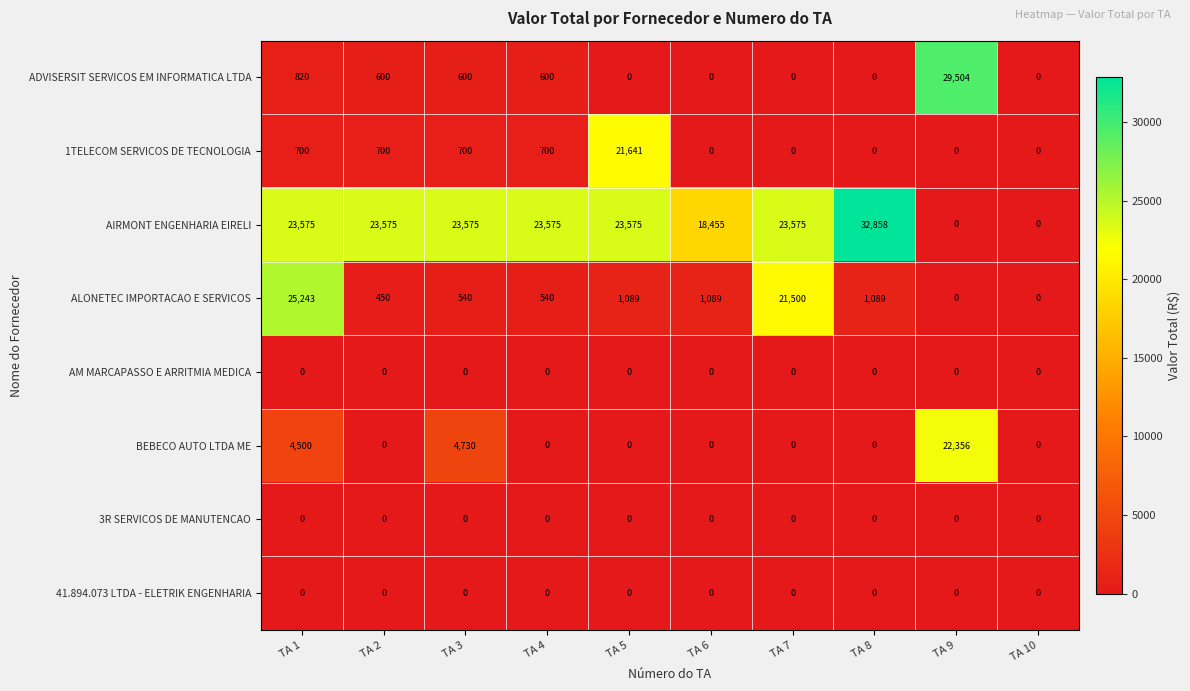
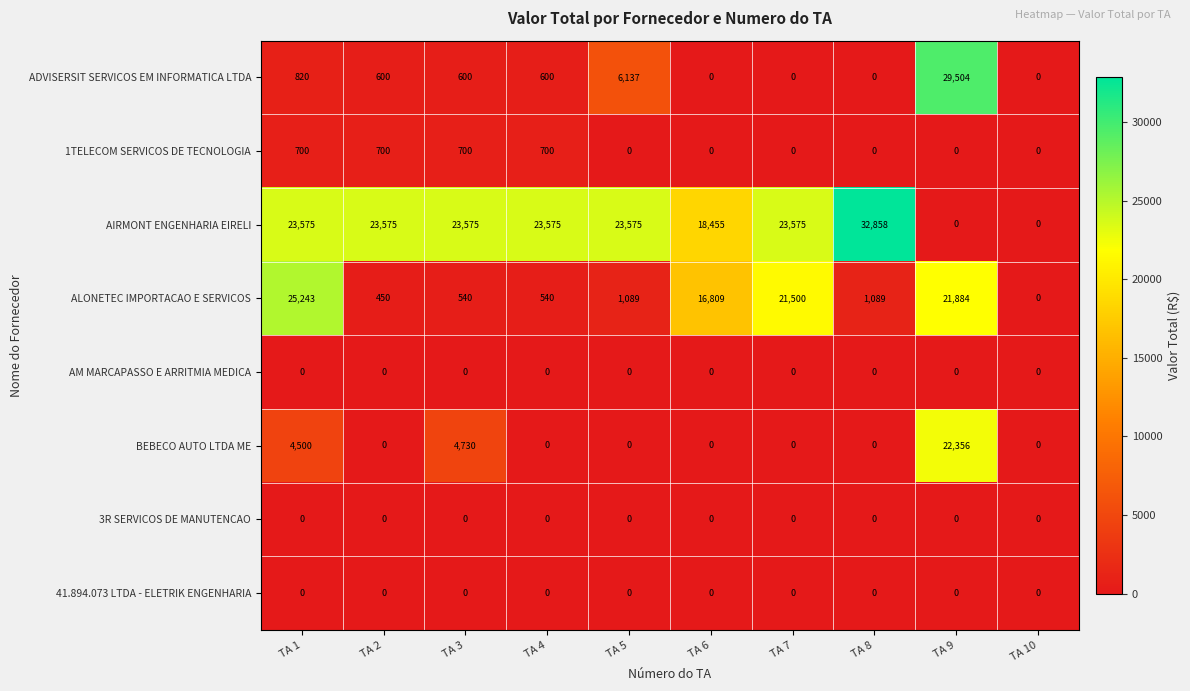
  {
    "ADVISERSIT SERVICOS EM INFORMATICA LTDA": {
      "TA 1": "820",
      "TA 2": "600",
      "TA 3": "600",
      "TA 4": "600",
-     "TA 5": "0",
+     "TA 5": "6,137",
      "TA 6": "0",
      "TA 7": "0",
      "TA 8": "0",
      "TA 9": "29,504",
      "TA 10": "0"
    },
    "1TELECOM SERVICOS DE TECNOLOGIA": {
      "TA 1": "700",
      "TA 2": "700",
      "TA 3": "700",
      "TA 4": "700",
-     "TA 5": "21,641",
+     "TA 5": "0",
      "TA 6": "0",
      "TA 7": "0",
      "TA 8": "0",
      "TA 9": "0",
      "TA 10": "0"
    },
    "AIRMONT ENGENHARIA EIRELI": {
      "TA 1": "23,575",
      "TA 2": "23,575",
      "TA 3": "23,575",
      "TA 4": "23,575",
      "TA 5": "23,575",
      "TA 6": "18,455",
      "TA 7": "23,575",
      "TA 8": "32,858",
      "TA 9": "0",
      "TA 10": "0"
    },
    "ALONETEC IMPORTACAO E SERVICOS": {
      "TA 1": "25,243",
      "TA 2": "450",
      "TA 3": "540",
      "TA 4": "540",
      "TA 5": "1,089",
-     "TA 6": "1,089",
+     "TA 6": "16,809",
      "TA 7": "21,500",
      "TA 8": "1,089",
-     "TA 9": "0",
+     "TA 9": "21,884",
      "TA 10": "0"
    },
    "AM MARCAPASSO E ARRITMIA MEDICA": {
      "TA 1": "0",
      "TA 2": "0",
      "TA 3": "0",
      "TA 4": "0",
      "TA 5": "0",
      "TA 6": "0",
      "TA 7": "0",
      "TA 8": "0",
      "TA 9": "0",
      "TA 10": "0"
    },
    "BEBECO AUTO LTDA ME": {
      "TA 1": "4,500",
      "TA 2": "0",
      "TA 3": "4,730",
      "TA 4": "0",
      "TA 5": "0",
      "TA 6": "0",
      "TA 7": "0",
      "TA 8": "0",
      "TA 9": "22,356",
      "TA 10": "0"
    },
    "3R SERVICOS DE MANUTENCAO": {
      "TA 1": "0",
      "TA 2": "0",
      "TA 3": "0",
      "TA 4": "0",
      "TA 5": "0",
      "TA 6": "0",
      "TA 7": "0",
      "TA 8": "0",
      "TA 9": "0",
      "TA 10": "0"
    },
    "41.894.073 LTDA - ELETRIK ENGENHARIA": {
      "TA 1": "0",
      "TA 2": "0",
      "TA 3": "0",
      "TA 4": "0",
      "TA 5": "0",
      "TA 6": "0",
      "TA 7": "0",
      "TA 8": "0",
      "TA 9": "0",
      "TA 10": "0"
    }
  }
